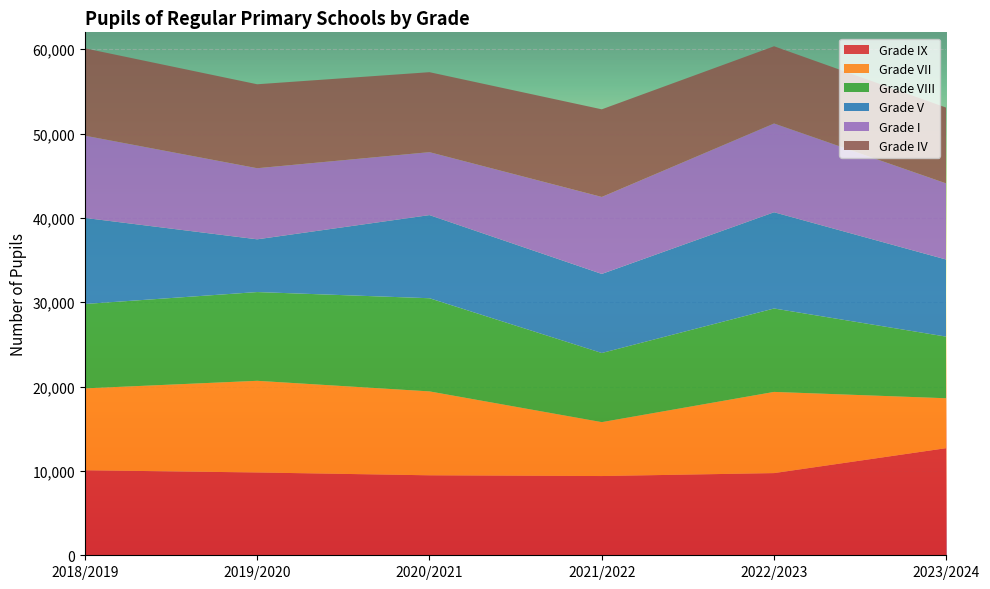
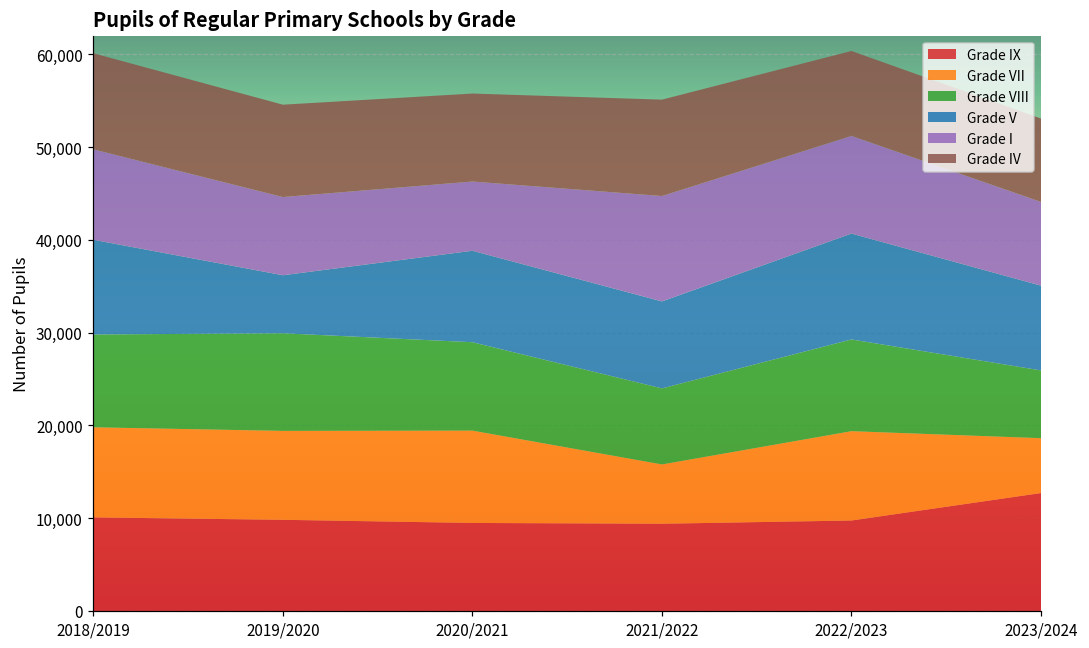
  {
    "Grade IX": {
      "2018/2019": "10,000",
      "2019/2020": "10,000",
      "2020/2021": "9,000",
      "2021/2022": "9,000",
      "2022/2023": "10,000",
      "2023/2024": "13,000"
    },
    "Grade VII": {
      "2018/2019": "10,000",
-     "2019/2020": "11,000",
+     "2019/2020": "10,000",
      "2020/2021": "10,000",
      "2021/2022": "6,000",
      "2022/2023": "10,000",
      "2023/2024": "6,000"
    },
    "Grade VIII": {
      "2018/2019": "10,000",
      "2019/2020": "11,000",
-     "2020/2021": "11,000",
+     "2020/2021": "10,000",
      "2021/2022": "8,000",
      "2022/2023": "10,000",
      "2023/2024": "7,000"
    },
    "Grade V": {
      "2018/2019": "10,000",
      "2019/2020": "6,000",
      "2020/2021": "10,000",
      "2021/2022": "9,000",
      "2022/2023": "11,000",
      "2023/2024": "9,000"
    },
    "Grade I": {
      "2018/2019": "10,000",
      "2019/2020": "8,000",
      "2020/2021": "7,000",
-     "2021/2022": "9,000",
+     "2021/2022": "11,000",
      "2022/2023": "11,000",
      "2023/2024": "9,000"
    },
    "Grade IV": {
      "2018/2019": "10,000",
      "2019/2020": "10,000",
      "2020/2021": "9,000",
      "2021/2022": "10,000",
      "2022/2023": "9,000",
      "2023/2024": "9,000"
    }
  }
